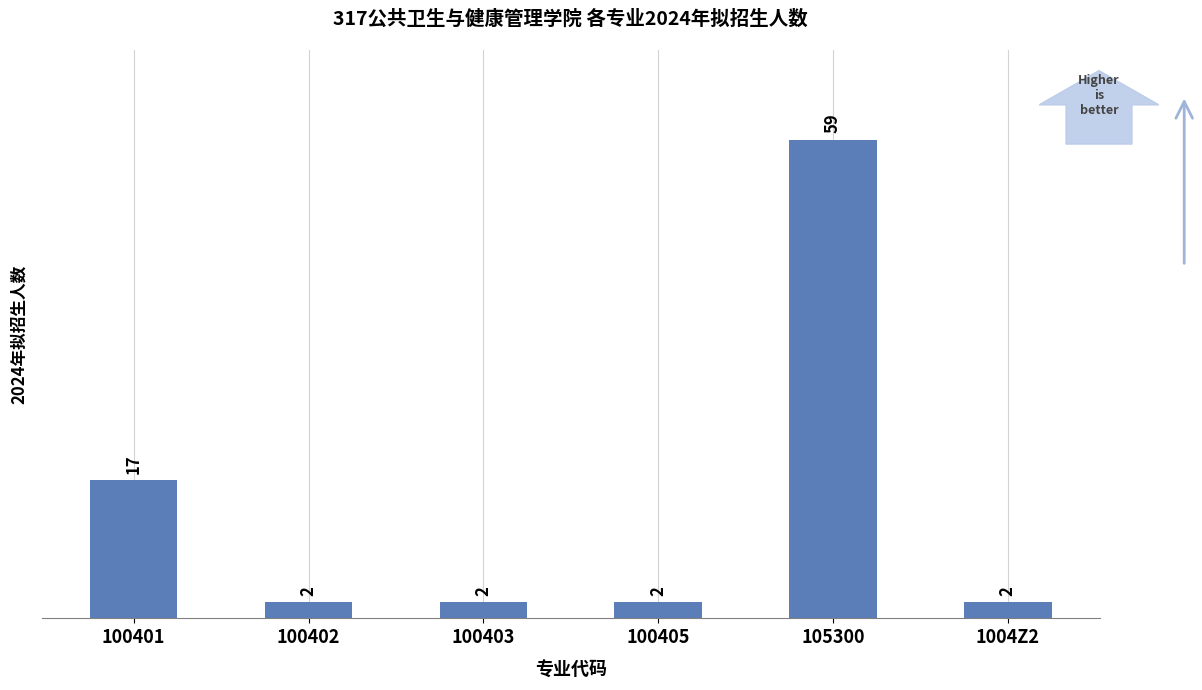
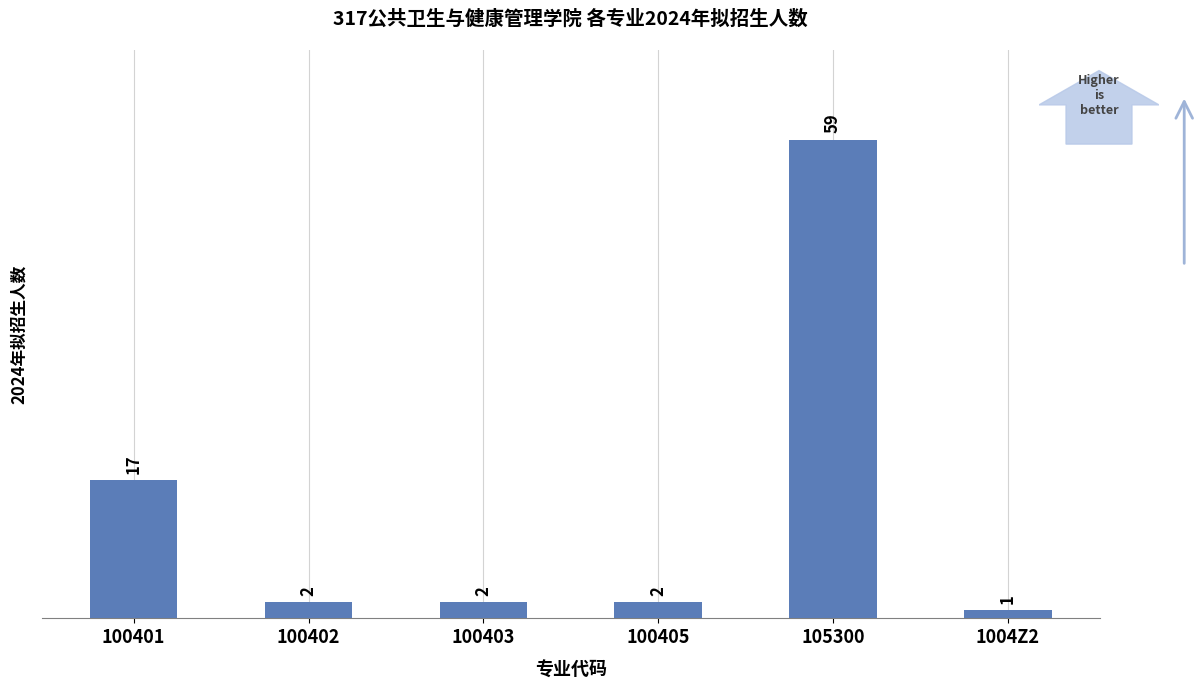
  {
    "100401": 17,
    "100402": 2,
    "100403": 2,
    "100405": 2,
    "105300": 59,
-   "1004Z2": 2
+   "1004Z2": 1
  }
